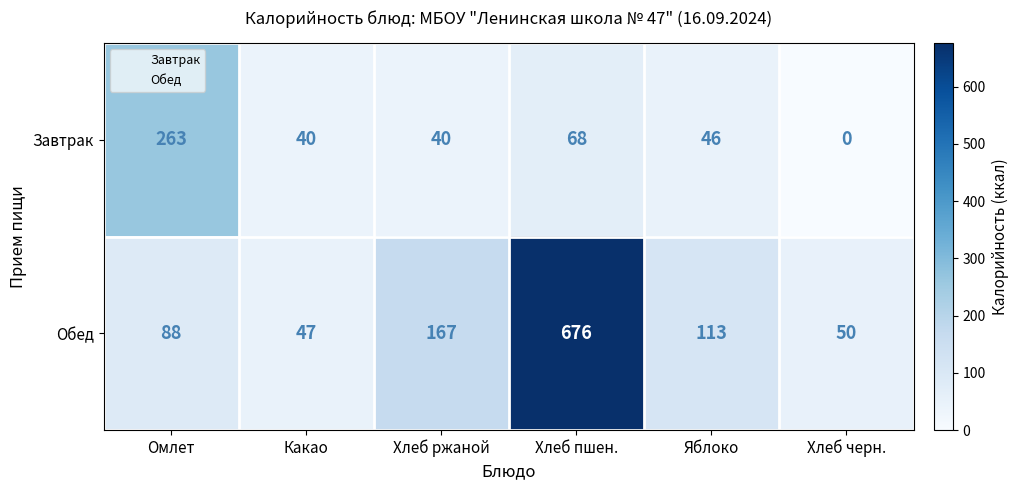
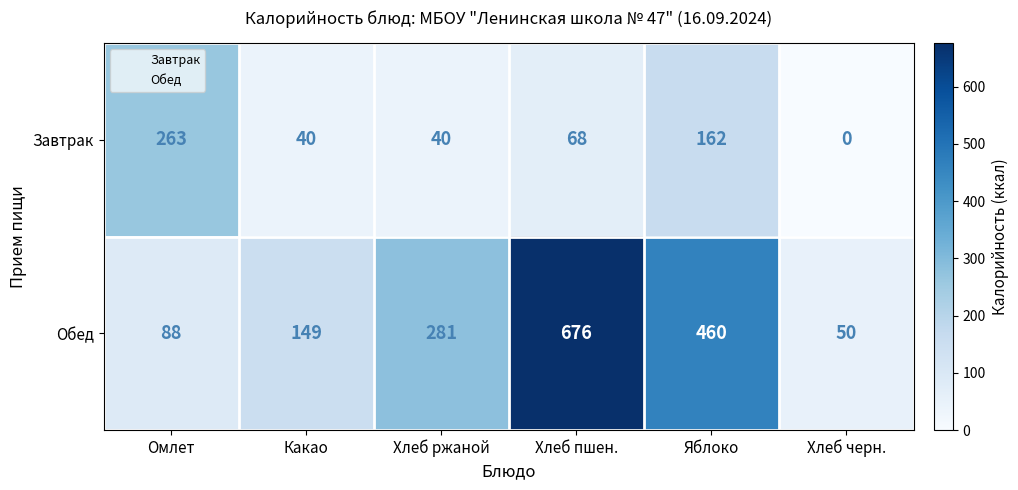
  {
    "Завтрак": {
      "Омлет": 263,
      "Какао": 40,
      "Хлеб ржаной": 40,
      "Хлеб пшен.": 68,
-     "Яблоко": 46,
+     "Яблоко": 162,
      "Хлеб черн.": 0
    },
    "Обед": {
      "Омлет": 88,
-     "Какао": 47,
-     "Хлеб ржаной": 167,
+     "Какао": 149,
+     "Хлеб ржаной": 281,
      "Хлеб пшен.": 676,
-     "Яблоко": 113,
+     "Яблоко": 460,
      "Хлеб черн.": 50
    }
  }
